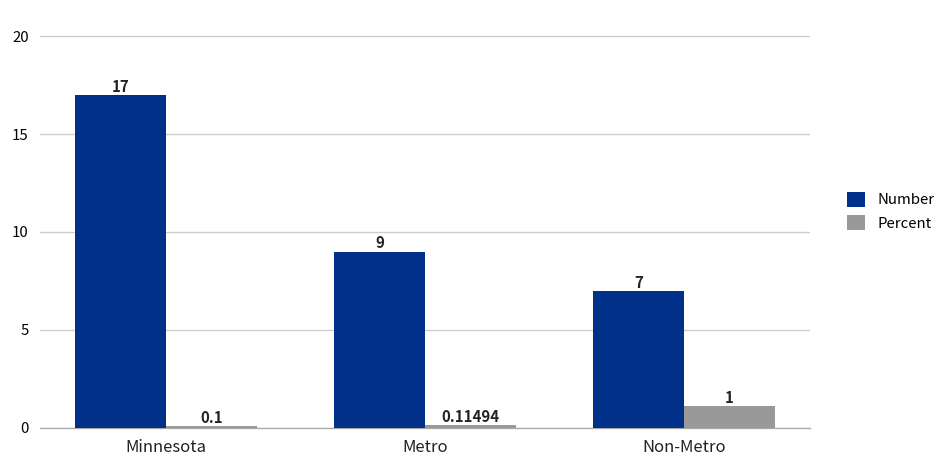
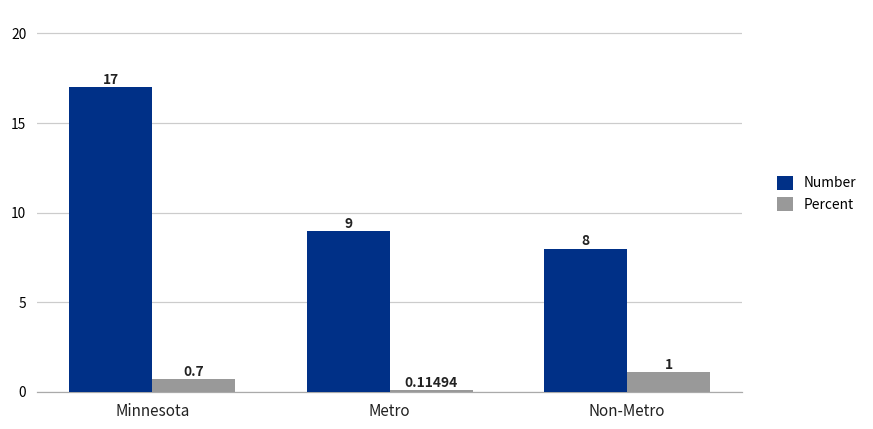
  {
    "Number": {
      "Minnesota": 17,
      "Metro": 9,
-     "Non-Metro": 7
+     "Non-Metro": 8
    },
    "Percent": {
-     "Minnesota": 0.1,
+     "Minnesota": 0.7,
      "Metro": 0.11494,
      "Non-Metro": 1
    }
  }
